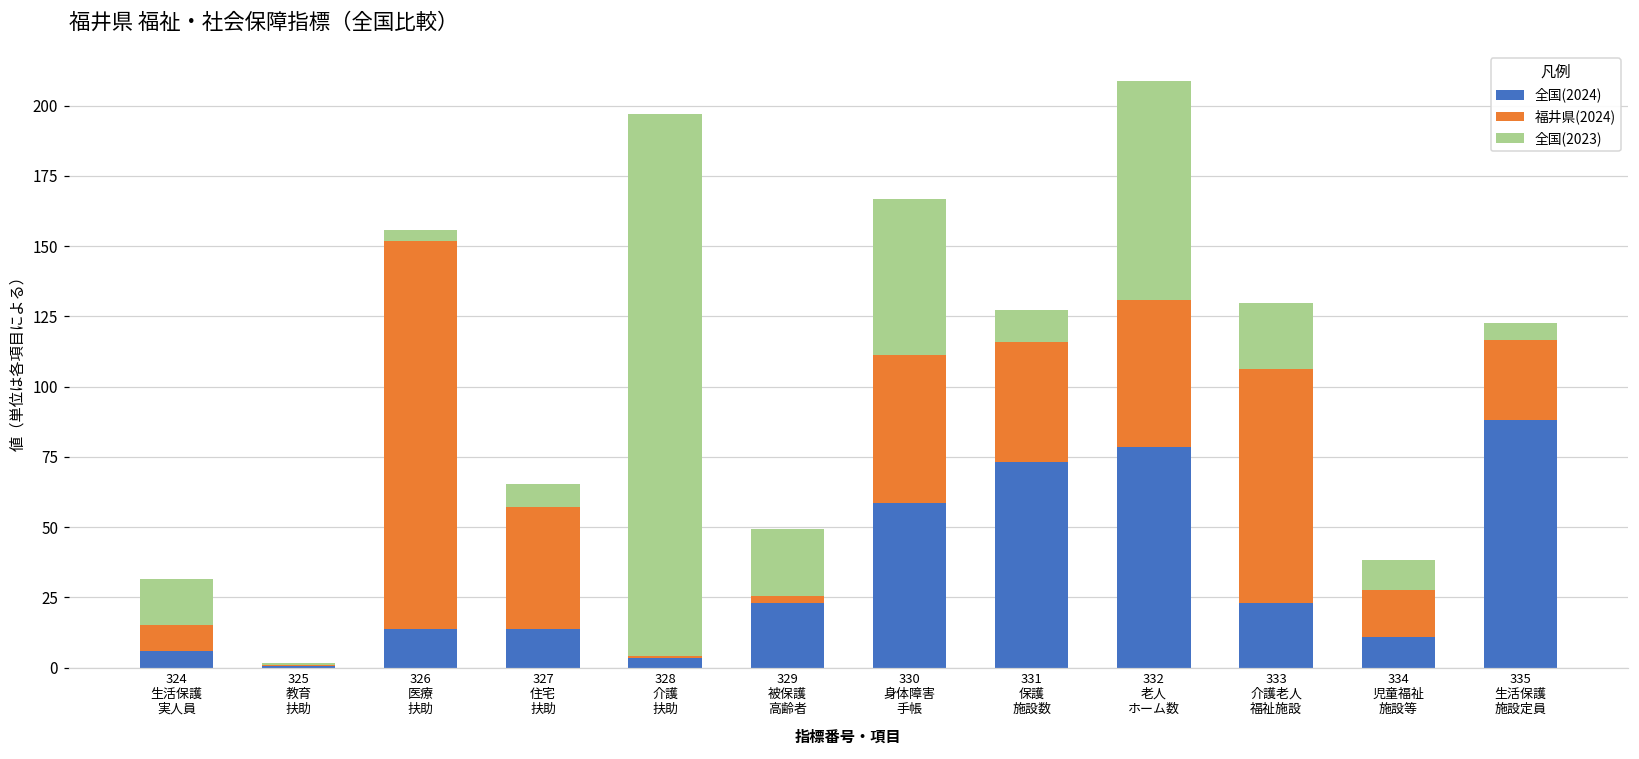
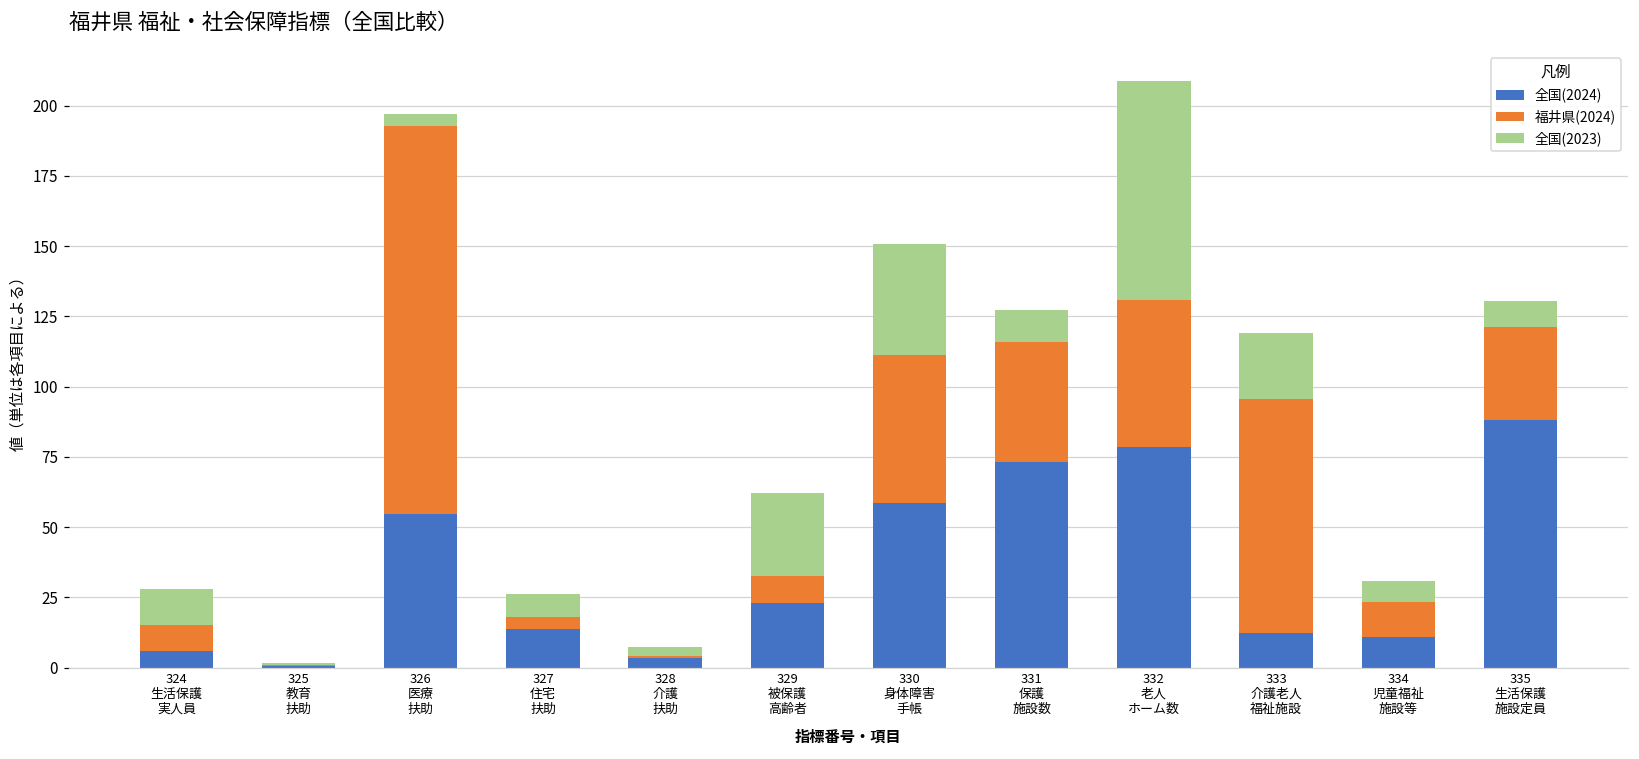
  {
    "全国(2024)": {
      "324 生活保護 実人員": 6,
-     "326 医療 扶助": 14,
+     "326 医療 扶助": 55,
      "327 住宅 扶助": 14,
      "328 介護 扶助": 3,
      "329 被保護 高齢者": 23,
      "330 身体障害 手帳": 59,
      "331 保護 施設数": 73,
      "332 老人 ホーム数": 78,
-     "333 介護老人 福祉施設": 23,
+     "333 介護老人 福祉施設": 12,
      "334 児童福祉 施設等": 11,
      "335 生活保護 施設定員": 88
    },
    "福井県(2024)": {
      "324 生活保護 実人員": 9,
      "326 医療 扶助": 138,
-     "327 住宅 扶助": 43,
+     "327 住宅 扶助": 4,
      "328 介護 扶助": 1,
-     "329 被保護 高齢者": 3,
+     "329 被保護 高齢者": 10,
      "330 身体障害 手帳": 53,
      "331 保護 施設数": 43,
      "332 老人 ホーム数": 53,
      "333 介護老人 福祉施設": 83,
-     "334 児童福祉 施設等": 17,
-     "335 生活保護 施設定員": 29
+     "334 児童福祉 施設等": 12,
+     "335 生活保護 施設定員": 33
    },
    "全国(2023)": {
-     "324 生活保護 実人員": 16,
+     "324 生活保護 実人員": 13,
      "326 医療 扶助": 4,
      "327 住宅 扶助": 8,
-     "328 介護 扶助": 193,
-     "329 被保護 高齢者": 24,
-     "330 身体障害 手帳": 56,
+     "328 介護 扶助": 3,
+     "329 被保護 高齢者": 29,
+     "330 身体障害 手帳": 40,
      "331 保護 施設数": 11,
      "332 老人 ホーム数": 78,
      "333 介護老人 福祉施設": 24,
-     "334 児童福祉 施設等": 11,
-     "335 生活保護 施設定員": 6
+     "334 児童福祉 施設等": 8,
+     "335 生活保護 施設定員": 9
    }
  }
